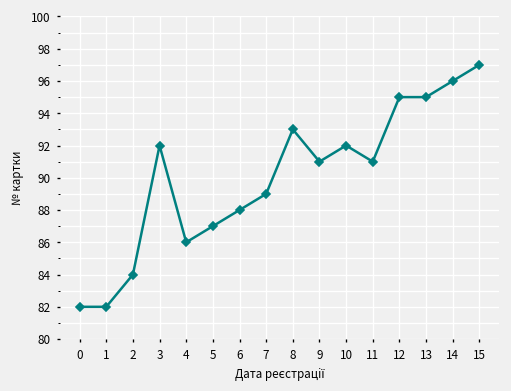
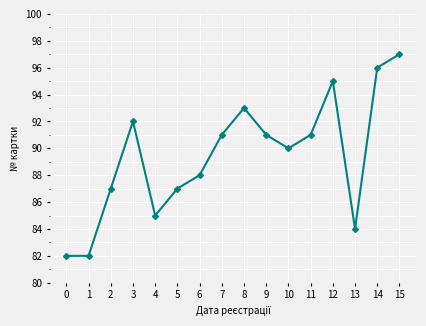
  {
    "0": 82,
    "1": 82,
-   "2": 84,
+   "2": 87,
    "3": 92,
-   "4": 86,
+   "4": 85,
    "5": 87,
    "6": 88,
-   "7": 89,
+   "7": 91,
    "8": 93,
    "9": 91,
-   "10": 92,
+   "10": 90,
    "11": 91,
    "12": 95,
-   "13": 95,
+   "13": 84,
    "14": 96,
    "15": 97
  }
